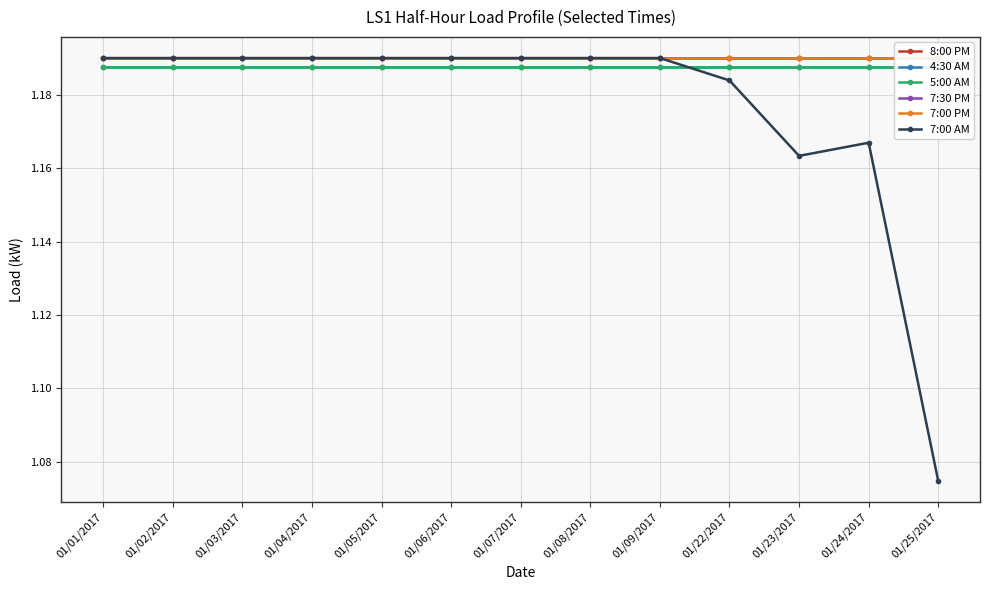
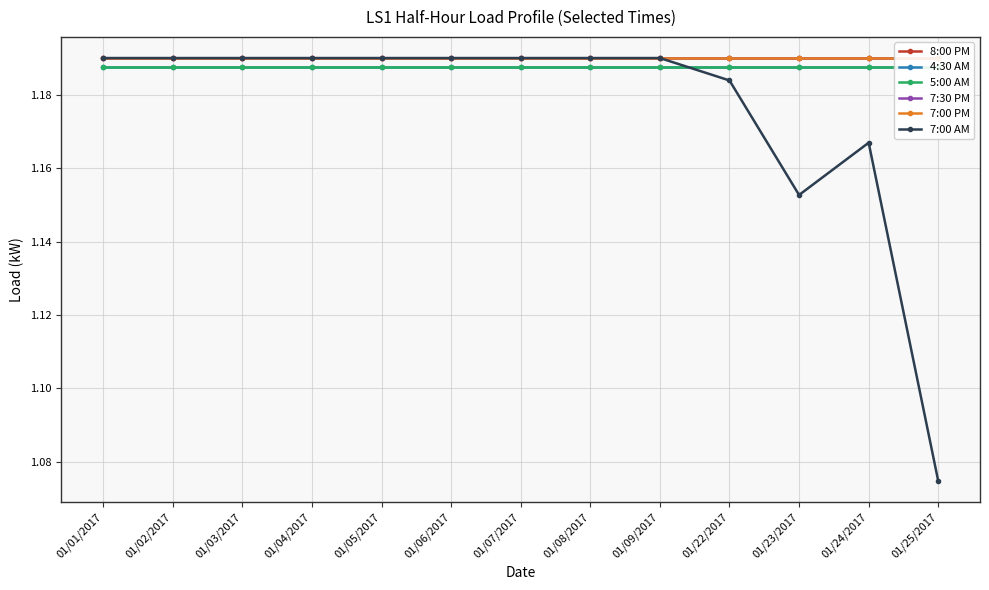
  {
    "7:00 PM": {
      "01/22/2017": 1.190,
      "01/23/2017": 1.190,
      "01/24/2017": 1.190
    },
    "5:00 AM": {
      "01/01/2017": 1.188,
      "01/02/2017": 1.188,
      "01/03/2017": 1.188,
      "01/04/2017": 1.188,
      "01/05/2017": 1.188,
      "01/06/2017": 1.188,
      "01/07/2017": 1.188,
      "01/08/2017": 1.188,
      "01/09/2017": 1.188,
      "01/22/2017": 1.188,
      "01/23/2017": 1.188,
      "01/24/2017": 1.188
    },
    "7:00 AM": {
      "01/22/2017": 1.184,
-     "01/23/2017": 1.163,
+     "01/23/2017": 1.153,
      "01/24/2017": 1.167,
      "01/25/2017": 1.075
    }
  }
